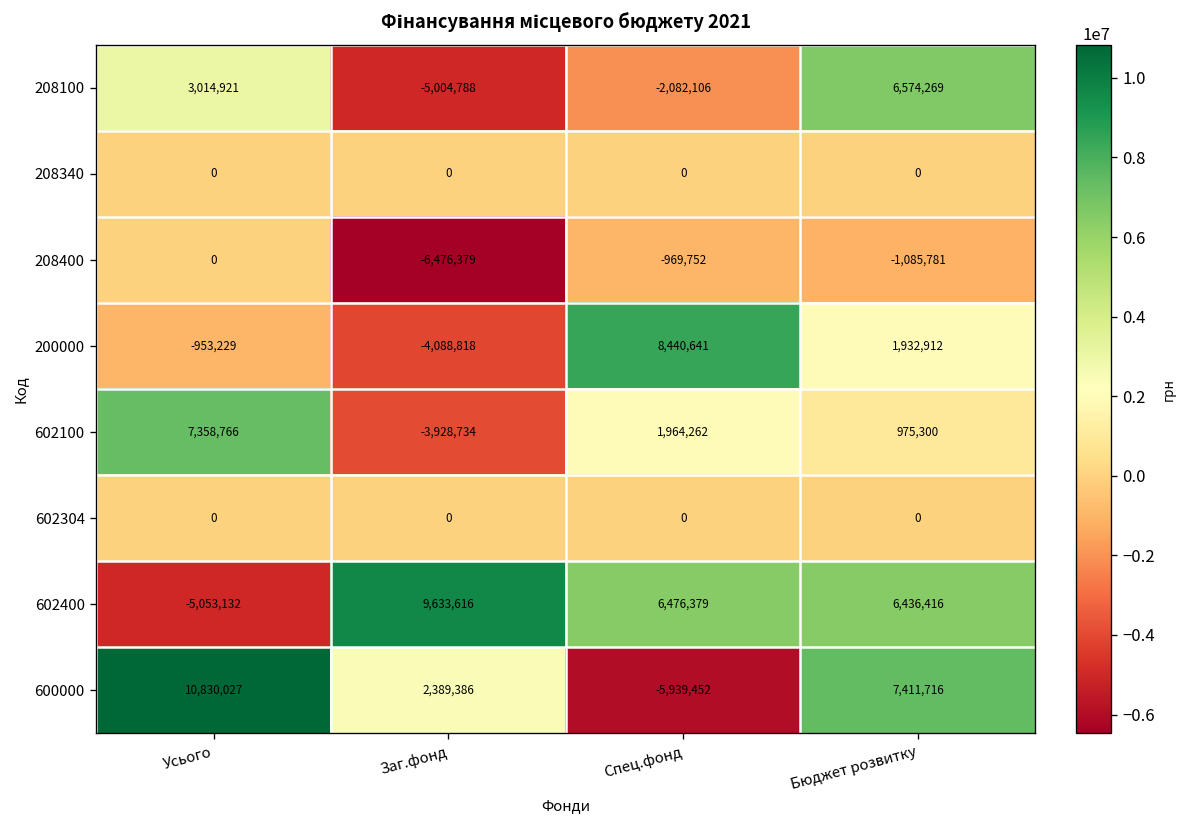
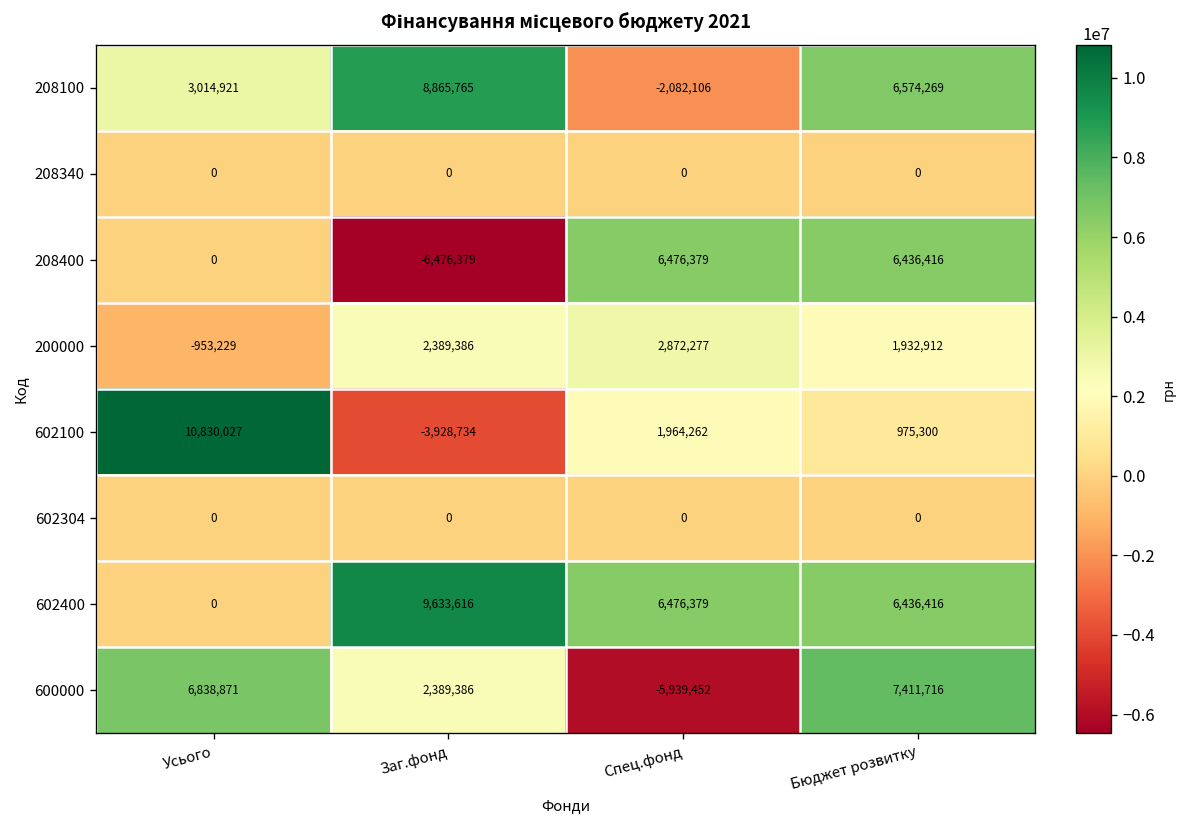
  {
    "208100": {
      "Усього": "3,014,921",
-     "Заг.фонд": "-5,004,788",
+     "Заг.фонд": "8,865,765",
      "Спец.фонд": "-2,082,106",
      "Бюджет розвитку": "6,574,269"
    },
    "208340": {
      "Усього": "0",
      "Заг.фонд": "0",
      "Спец.фонд": "0",
      "Бюджет розвитку": "0"
    },
    "208400": {
      "Усього": "0",
      "Заг.фонд": "-6,476,379",
-     "Спец.фонд": "-969,752",
-     "Бюджет розвитку": "-1,085,781"
+     "Спец.фонд": "6,476,379",
+     "Бюджет розвитку": "6,436,416"
    },
    "200000": {
      "Усього": "-953,229",
-     "Заг.фонд": "-4,088,818",
-     "Спец.фонд": "8,440,641",
+     "Заг.фонд": "2,389,386",
+     "Спец.фонд": "2,872,277",
      "Бюджет розвитку": "1,932,912"
    },
    "602100": {
-     "Усього": "7,358,766",
+     "Усього": "10,830,027",
      "Заг.фонд": "-3,928,734",
      "Спец.фонд": "1,964,262",
      "Бюджет розвитку": "975,300"
    },
    "602304": {
      "Усього": "0",
      "Заг.фонд": "0",
      "Спец.фонд": "0",
      "Бюджет розвитку": "0"
    },
    "602400": {
-     "Усього": "-5,053,132",
+     "Усього": "0",
      "Заг.фонд": "9,633,616",
      "Спец.фонд": "6,476,379",
      "Бюджет розвитку": "6,436,416"
    },
    "600000": {
-     "Усього": "10,830,027",
+     "Усього": "6,838,871",
      "Заг.фонд": "2,389,386",
      "Спец.фонд": "-5,939,452",
      "Бюджет розвитку": "7,411,716"
    }
  }
